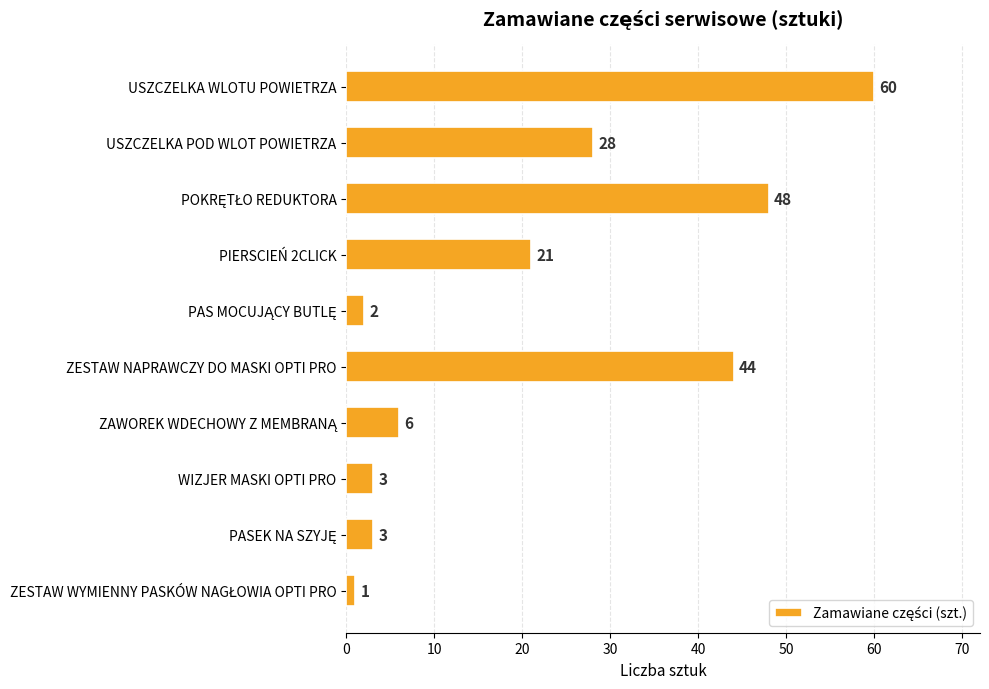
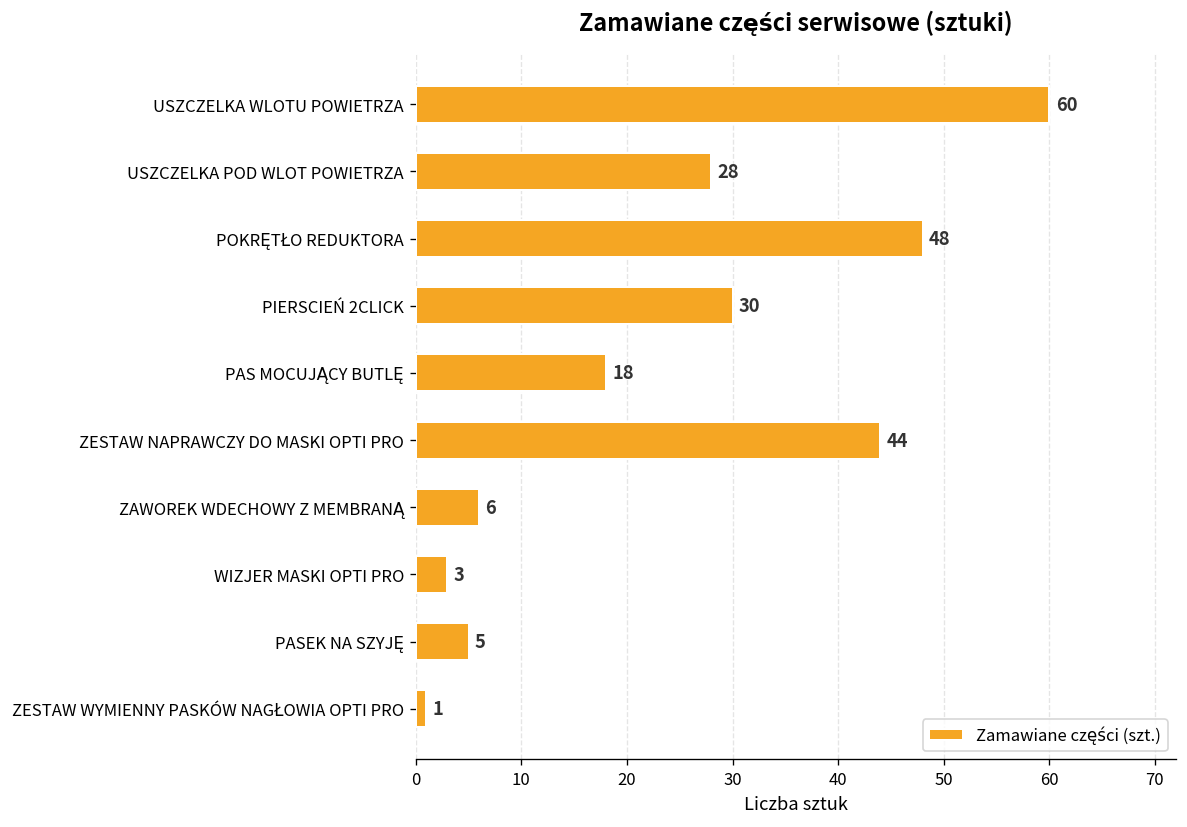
  {
    "USZCZELKA WLOTU POWIETRZA": 60,
    "USZCZELKA POD WLOT POWIETRZA": 28,
    "POKRĘTŁO REDUKTORA": 48,
-   "PIERSCIEŃ 2CLICK": 21,
-   "PAS MOCUJĄCY BUTLĘ": 2,
+   "PIERSCIEŃ 2CLICK": 30,
+   "PAS MOCUJĄCY BUTLĘ": 18,
    "ZESTAW NAPRAWCZY DO MASKI OPTI PRO": 44,
    "ZAWOREK WDECHOWY Z MEMBRANĄ": 6,
    "WIZJER MASKI OPTI PRO": 3,
-   "PASEK NA SZYJĘ": 3,
+   "PASEK NA SZYJĘ": 5,
    "ZESTAW WYMIENNY PASKÓW NAGŁOWIA OPTI PRO": 1
  }
